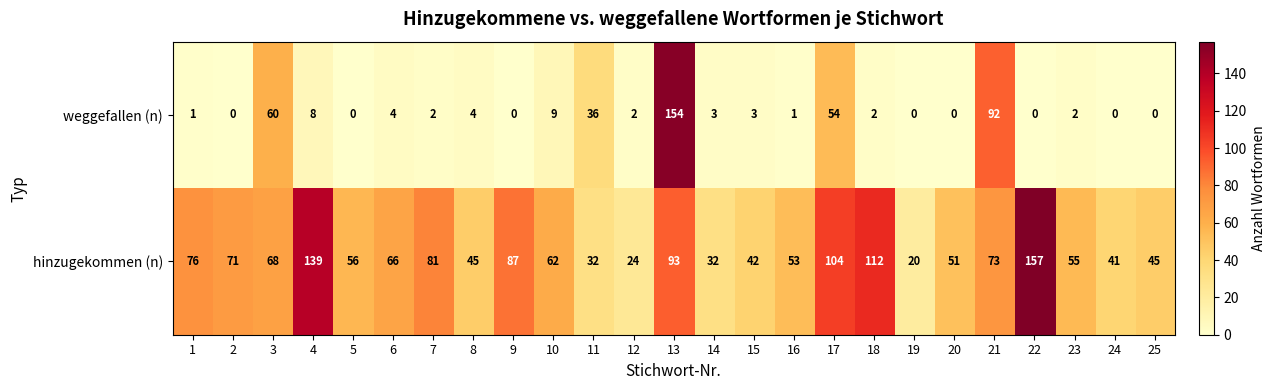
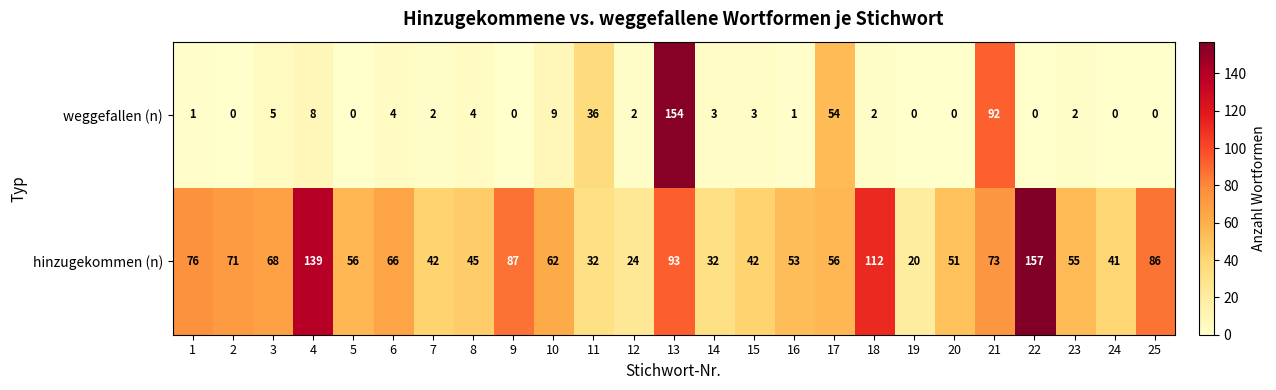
  {
    "weggefallen (n)": {
      "1": 1,
      "2": 0,
-     "3": 60,
+     "3": 5,
      "4": 8,
      "5": 0,
      "6": 4,
      "7": 2,
      "8": 4,
      "9": 0,
      "10": 9,
      "11": 36,
      "12": 2,
      "13": 154,
      "14": 3,
      "15": 3,
      "16": 1,
      "17": 54,
      "18": 2,
      "19": 0,
      "20": 0,
      "21": 92,
      "22": 0,
      "23": 2,
      "24": 0,
      "25": 0
    },
    "hinzugekommen (n)": {
      "1": 76,
      "2": 71,
      "3": 68,
      "4": 139,
      "5": 56,
      "6": 66,
-     "7": 81,
+     "7": 42,
      "8": 45,
      "9": 87,
      "10": 62,
      "11": 32,
      "12": 24,
      "13": 93,
      "14": 32,
      "15": 42,
      "16": 53,
-     "17": 104,
+     "17": 56,
      "18": 112,
      "19": 20,
      "20": 51,
      "21": 73,
      "22": 157,
      "23": 55,
      "24": 41,
-     "25": 45
+     "25": 86
    }
  }
